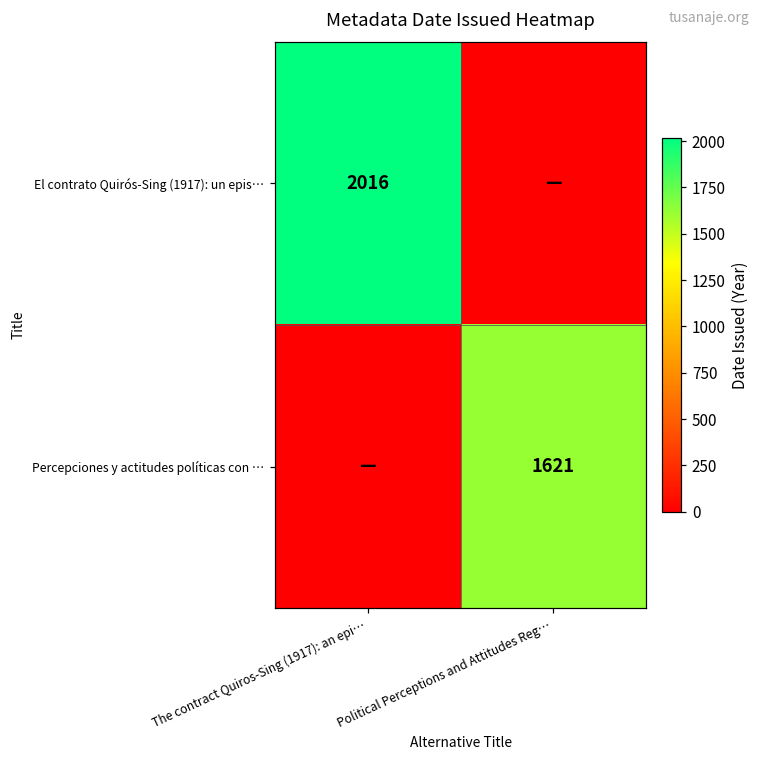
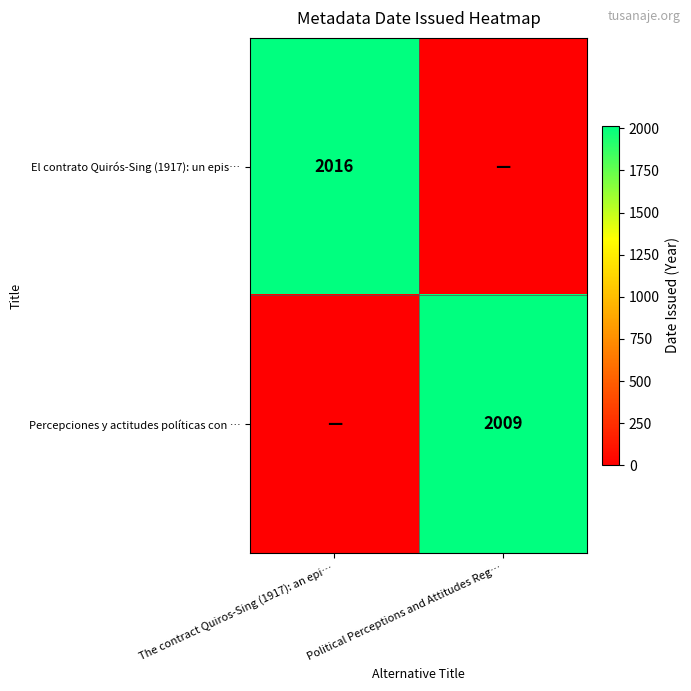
  {
    "El contrato Quirós-Sing (1917): un epis…": {
      "The contract Quiros-Sing (1917): an epi…": 2016
    },
    "Percepciones y actitudes políticas con …": {
-     "Political Perceptions and Attitudes Reg…": 1621
+     "Political Perceptions and Attitudes Reg…": 2009
    }
  }
